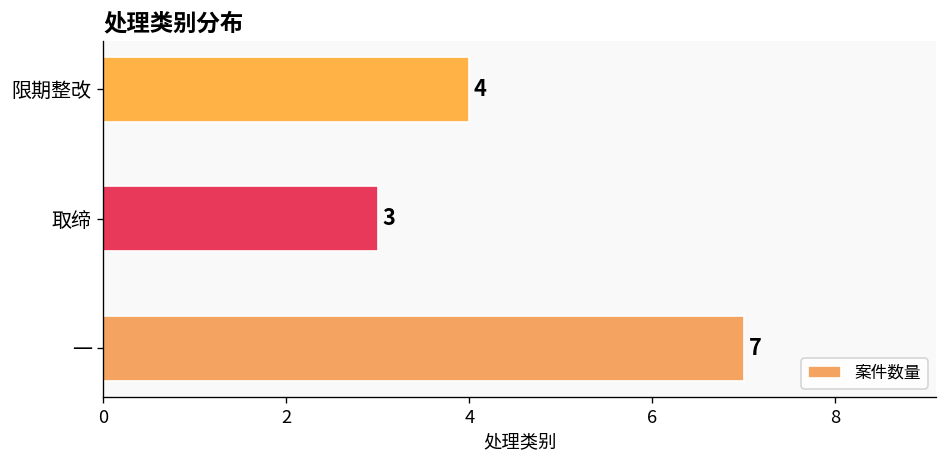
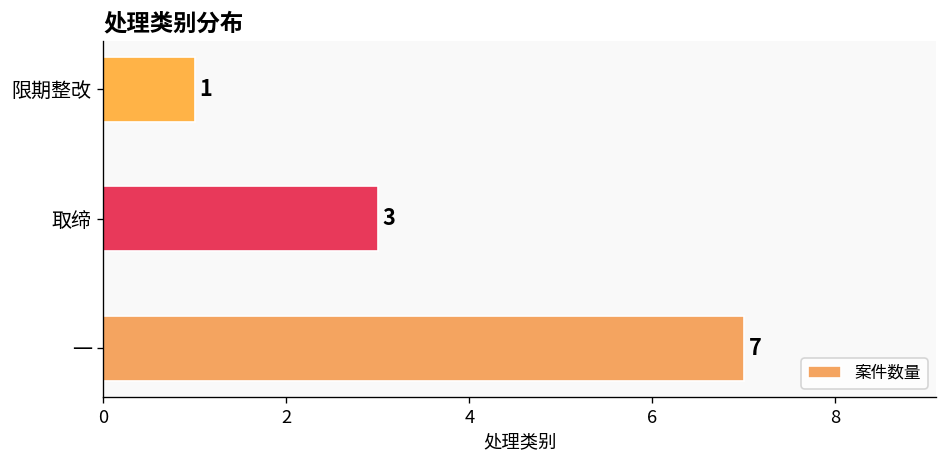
  {
-   "限期整改": 4,
+   "限期整改": 1,
    "取缔": 3,
    "一": 7
  }
